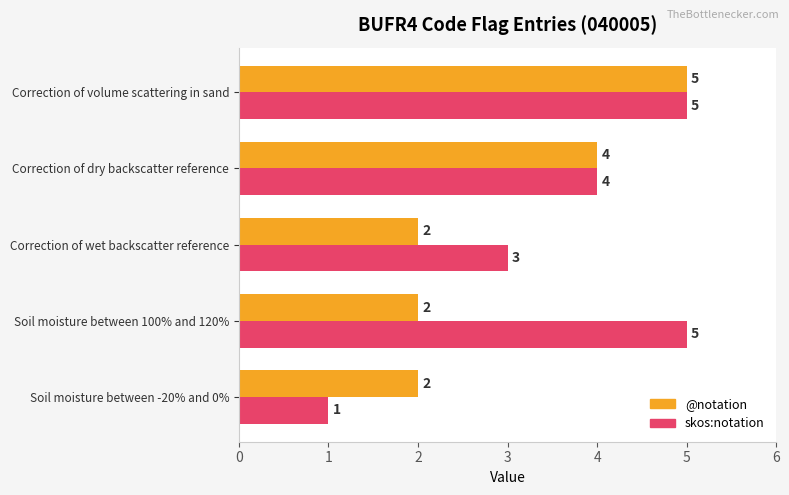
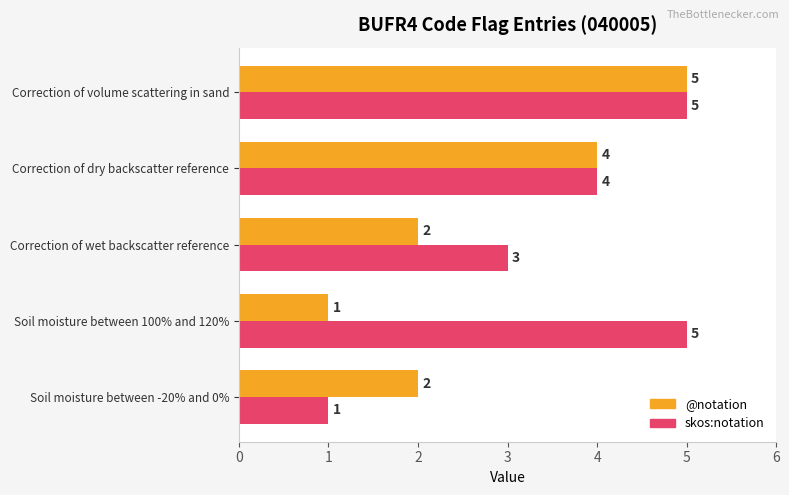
  {
    "@notation": {
      "Correction of volume scattering in sand": 5,
      "Correction of dry backscatter reference": 4,
      "Correction of wet backscatter reference": 2,
-     "Soil moisture between 100% and 120%": 2,
+     "Soil moisture between 100% and 120%": 1,
      "Soil moisture between -20% and 0%": 2
    },
    "skos:notation": {
      "Correction of volume scattering in sand": 5,
      "Correction of dry backscatter reference": 4,
      "Correction of wet backscatter reference": 3,
      "Soil moisture between 100% and 120%": 5,
      "Soil moisture between -20% and 0%": 1
    }
  }
